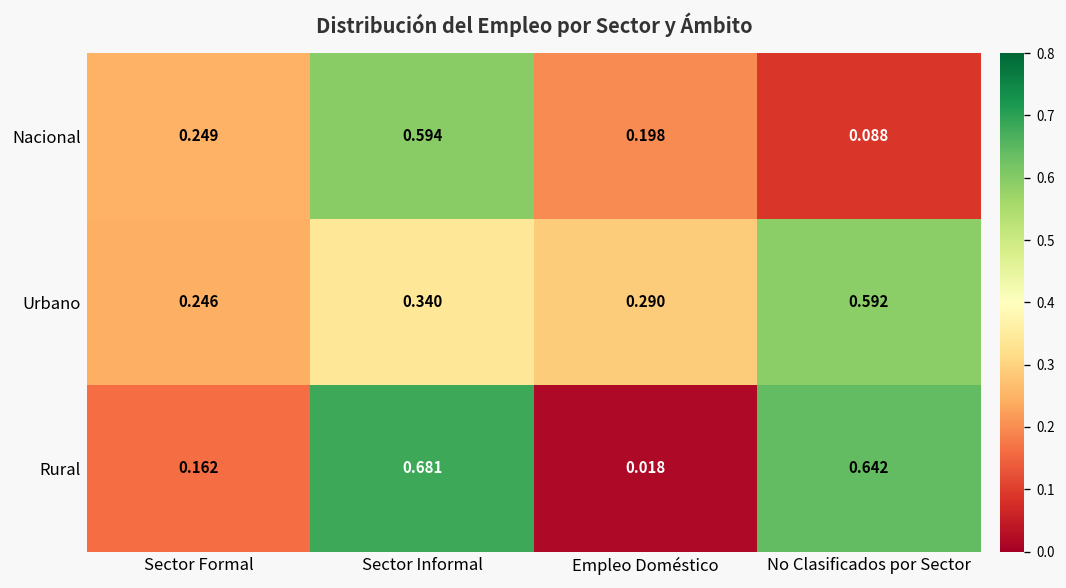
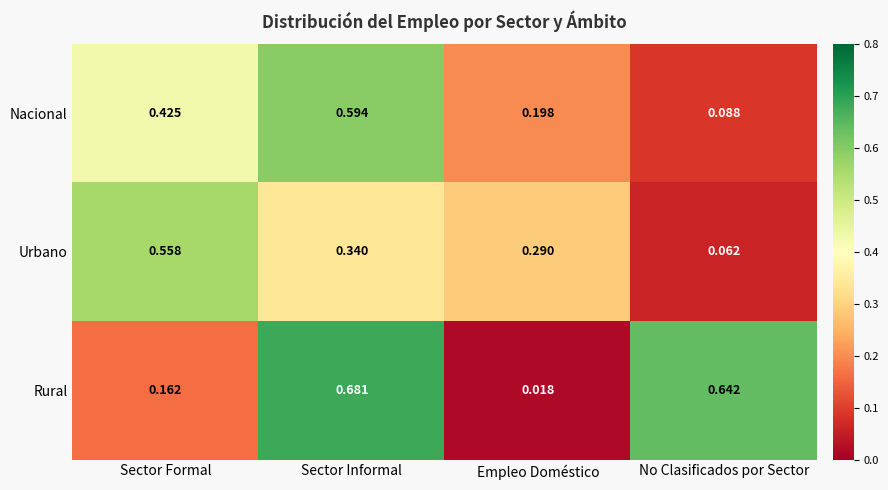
  {
    "Nacional": {
-     "Sector Formal": 0.249,
+     "Sector Formal": 0.425,
      "Sector Informal": 0.594,
      "Empleo Doméstico": 0.198,
      "No Clasificados por Sector": 0.088
    },
    "Urbano": {
-     "Sector Formal": 0.246,
+     "Sector Formal": 0.558,
      "Sector Informal": 0.340,
      "Empleo Doméstico": 0.290,
-     "No Clasificados por Sector": 0.592
+     "No Clasificados por Sector": 0.062
    },
    "Rural": {
      "Sector Formal": 0.162,
      "Sector Informal": 0.681,
      "Empleo Doméstico": 0.018,
      "No Clasificados por Sector": 0.642
    }
  }
